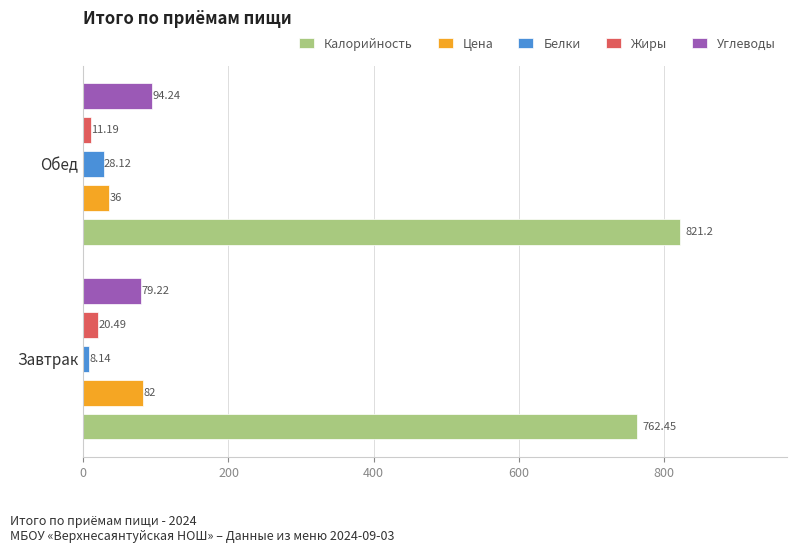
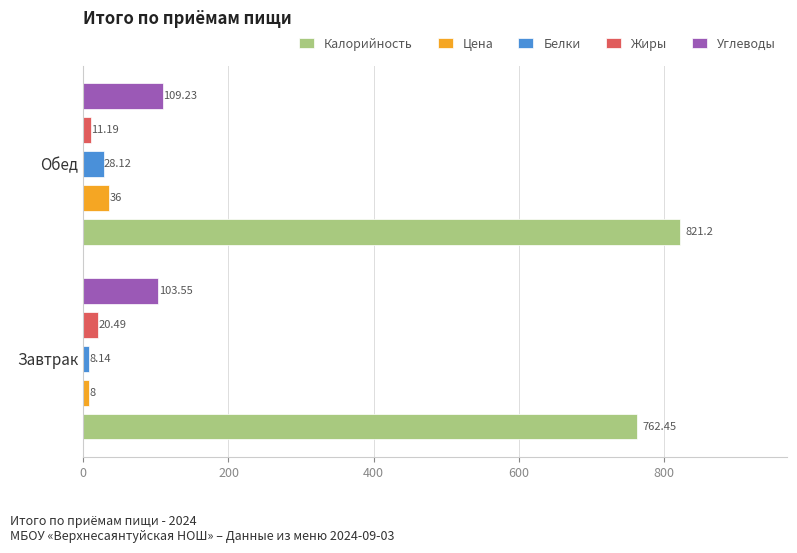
  {
    "Калорийность": {
      "Обед": 821.2,
      "Завтрак": 762.45
    },
    "Цена": {
      "Обед": 36,
-     "Завтрак": 82
+     "Завтрак": 8
    },
    "Белки": {
      "Обед": 28.12,
      "Завтрак": 8.14
    },
    "Жиры": {
      "Обед": 11.19,
      "Завтрак": 20.49
    },
    "Углеводы": {
-     "Обед": 94.24,
-     "Завтрак": 79.22
+     "Обед": 109.23,
+     "Завтрак": 103.55
    }
  }
